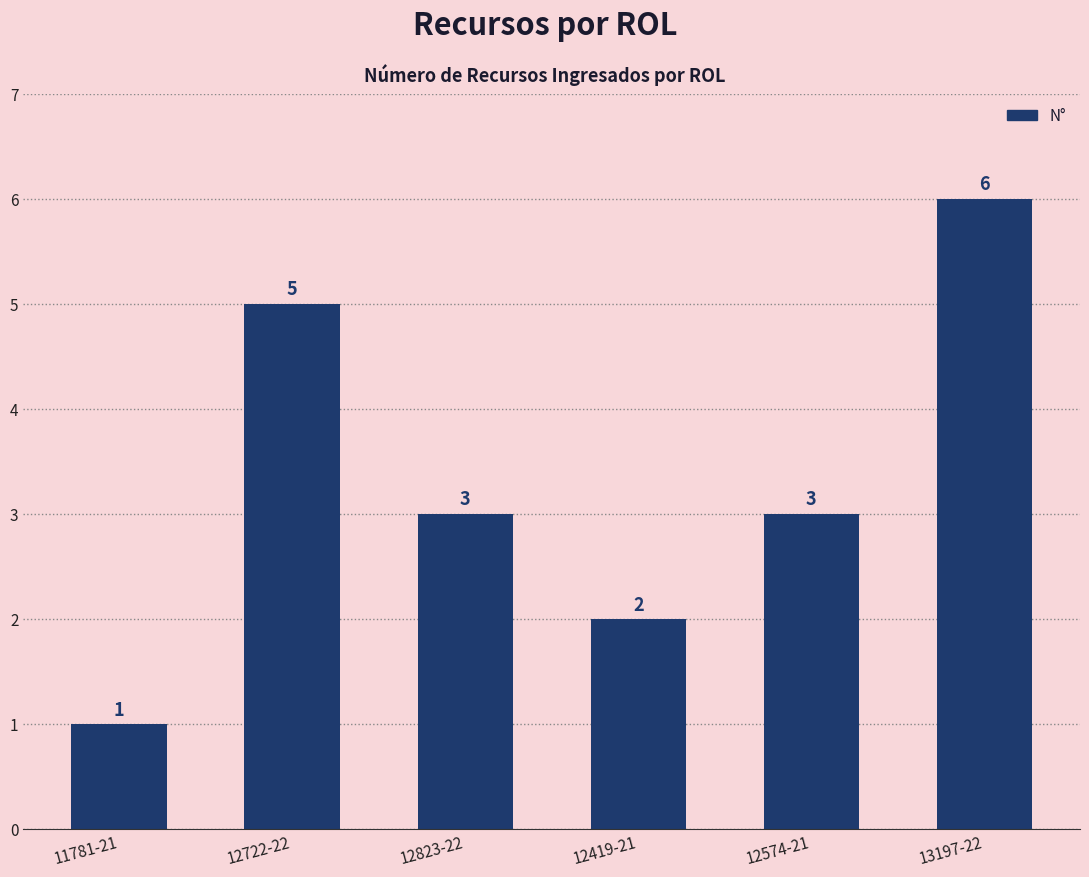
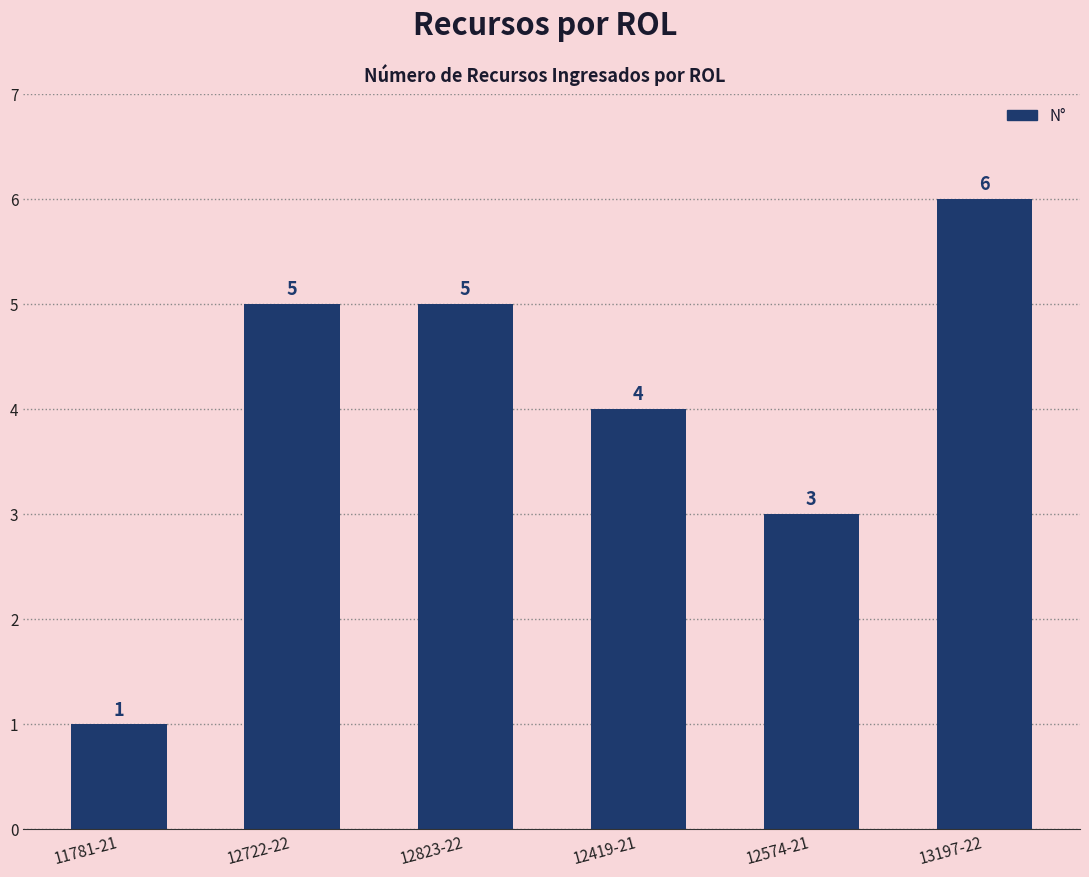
  {
    "11781-21": 1,
    "12722-22": 5,
-   "12823-22": 3,
-   "12419-21": 2,
+   "12823-22": 5,
+   "12419-21": 4,
    "12574-21": 3,
    "13197-22": 6
  }
